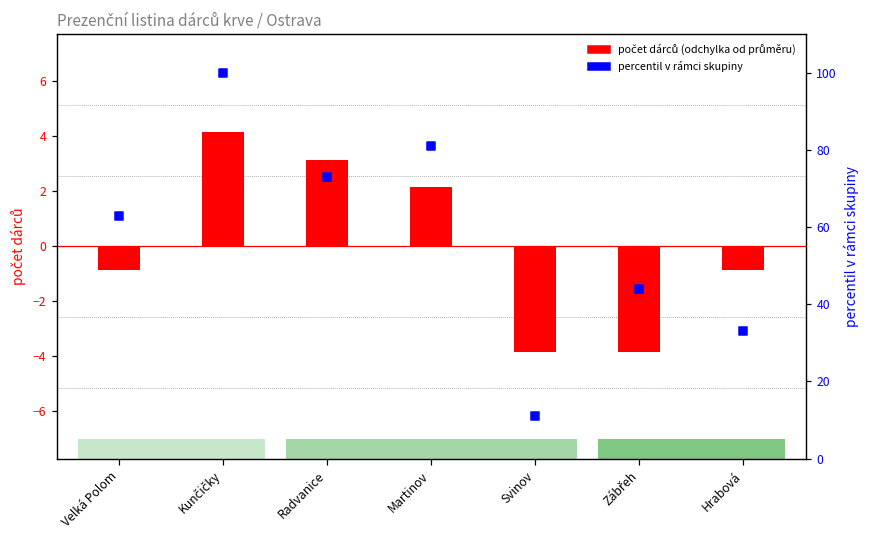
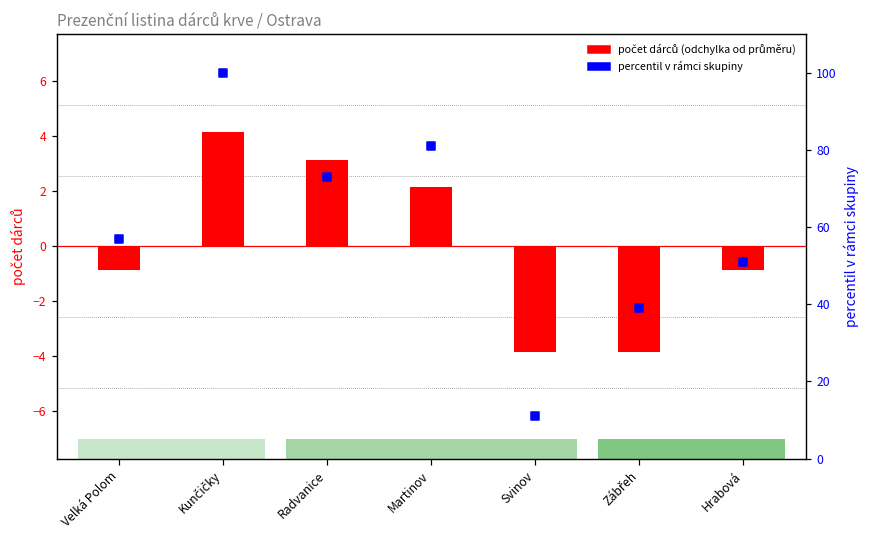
  {
    "počet dárců (odchylka od průměru)": {
      "Velká Polom": -0.9,
      "Kunčičky": 4.1,
      "Radvanice": 3.1,
      "Martinov": 2.1,
      "Svinov": -3.9,
      "Zábřeh": -3.9,
      "Hrabová": -0.9
    },
    "percentil v rámci skupiny": {
-     "Velká Polom": 63,
-     "Zábřeh": 44,
-     "Hrabová": 33
+     "Velká Polom": 57,
+     "Zábřeh": 39,
+     "Hrabová": 51
    }
  }
